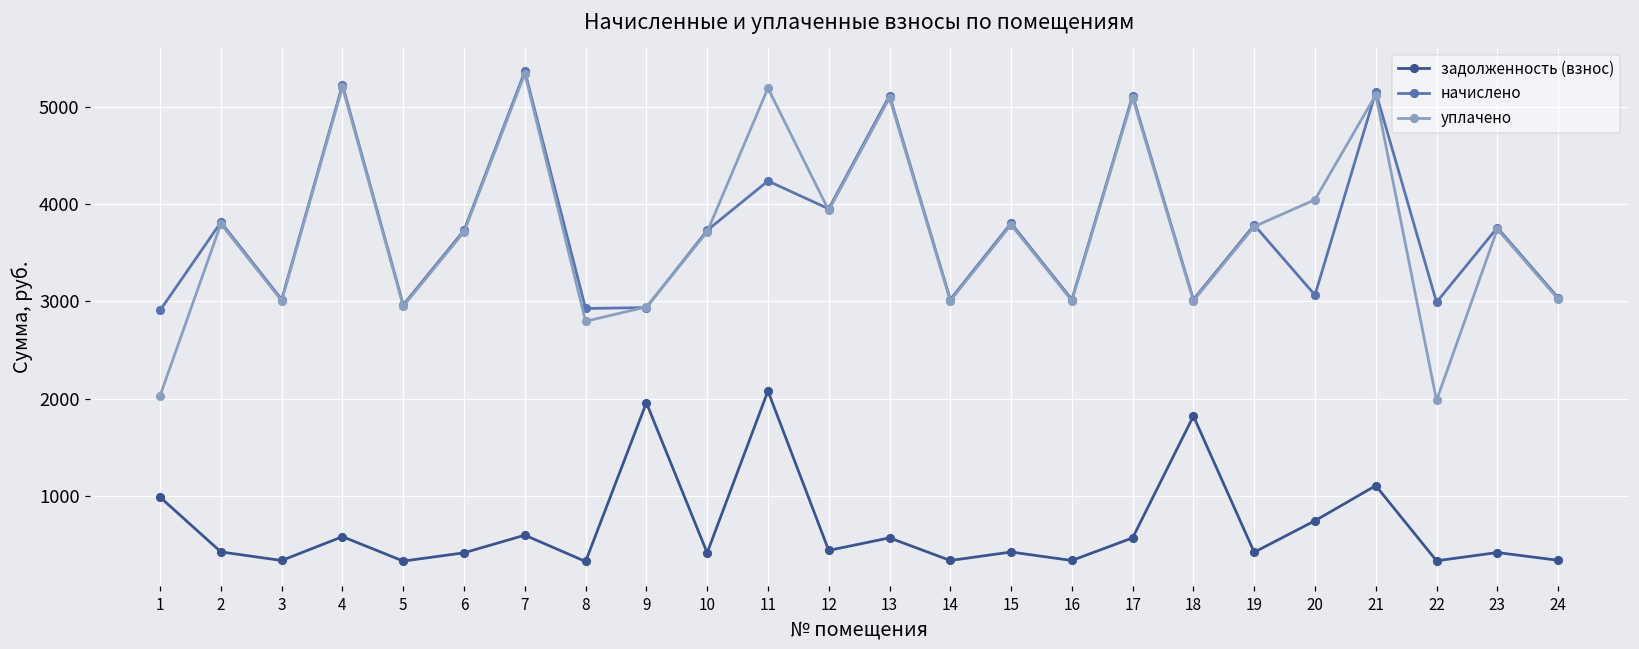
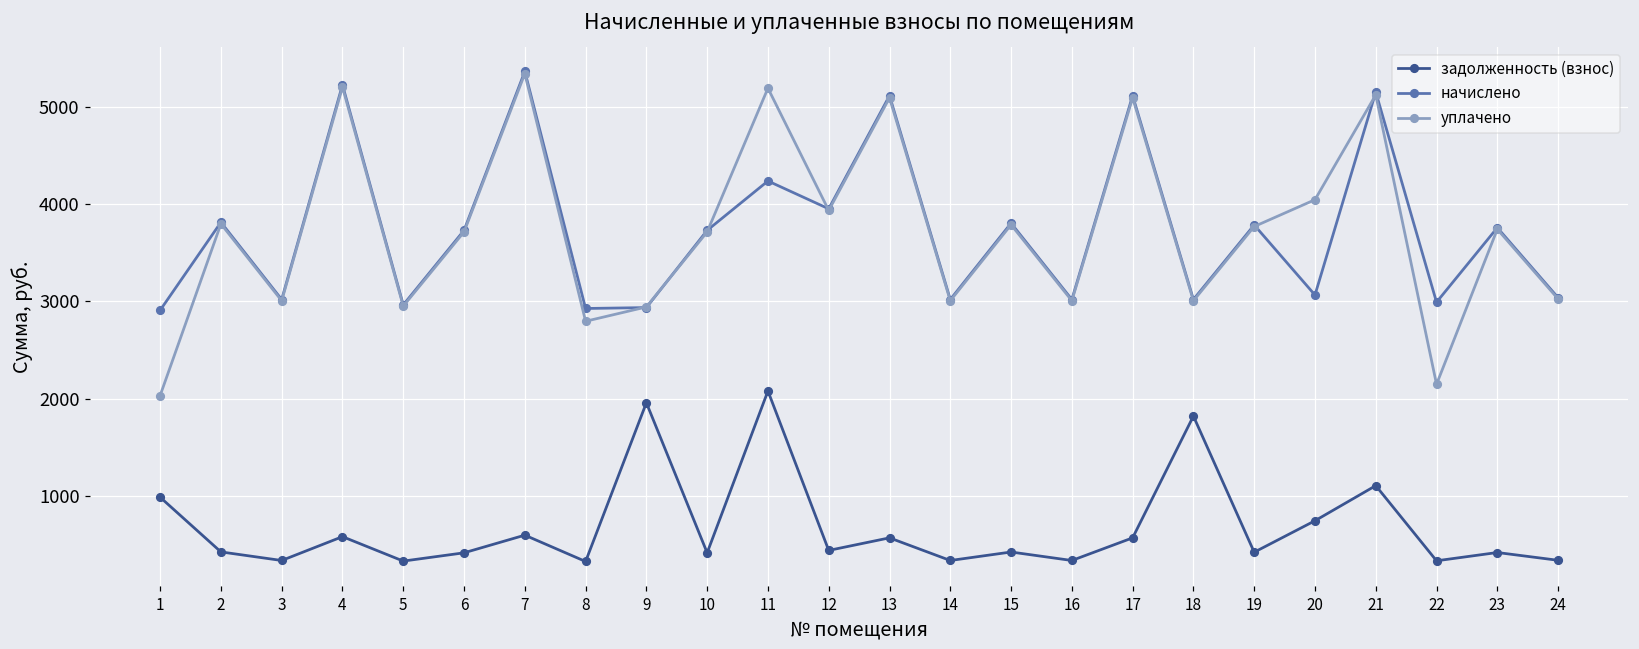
  {
    "уплачено": {
      "1": 2000,
      "8": 2800,
      "11": 5200,
      "20": 4000,
      "21": 5100,
-     "22": 2000
+     "22": 2100
    }
  }
